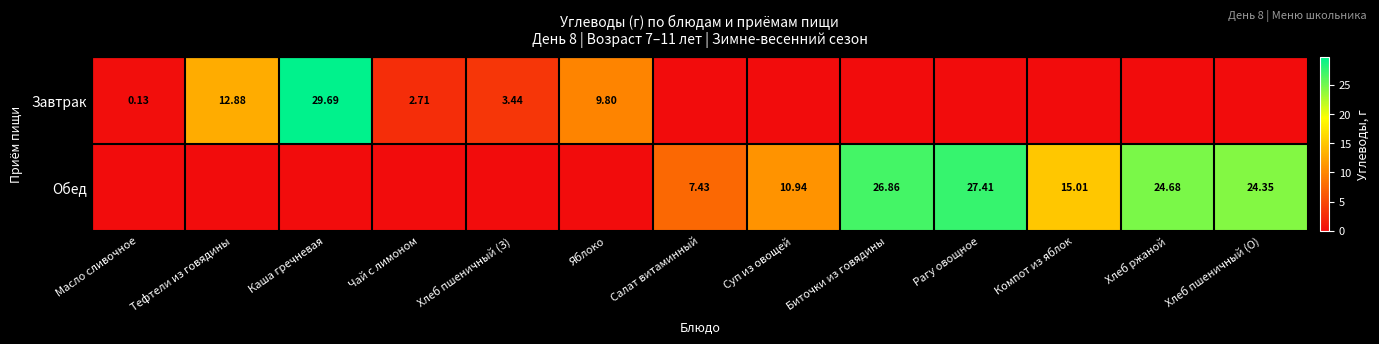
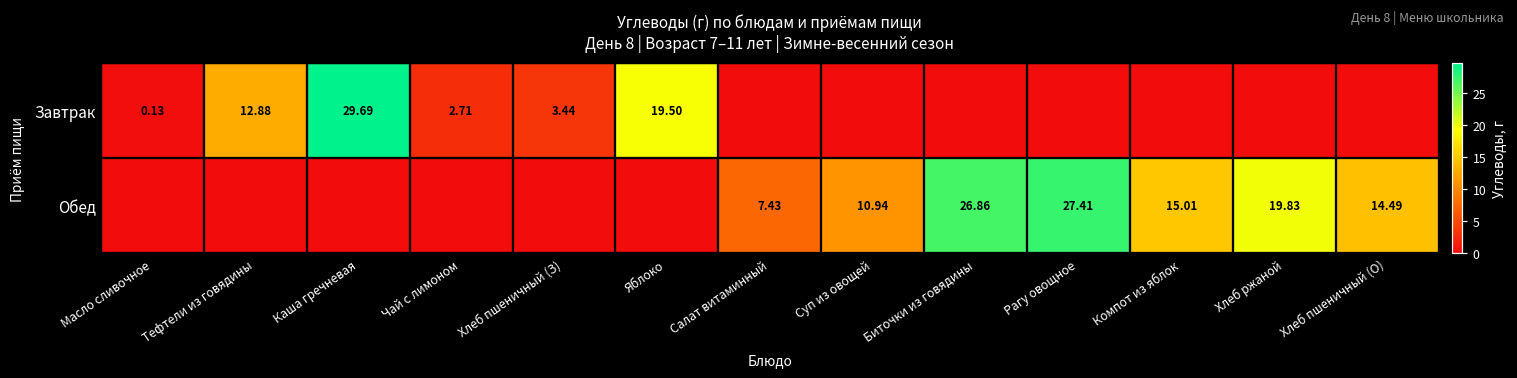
  {
    "Завтрак": {
      "Масло сливочное": 0.13,
      "Тефтели из говядины": 12.88,
      "Каша гречневая": 29.69,
      "Чай с лимоном": 2.71,
      "Хлеб пшеничный (З)": 3.44,
-     "Яблоко": 9.80
+     "Яблоко": 19.50
    },
    "Обед": {
      "Салат витаминный": 7.43,
      "Суп из овощей": 10.94,
      "Биточки из говядины": 26.86,
      "Рагу овощное": 27.41,
      "Компот из яблок": 15.01,
-     "Хлеб ржаной": 24.68,
-     "Хлеб пшеничный (О)": 24.35
+     "Хлеб ржаной": 19.83,
+     "Хлеб пшеничный (О)": 14.49
    }
  }
